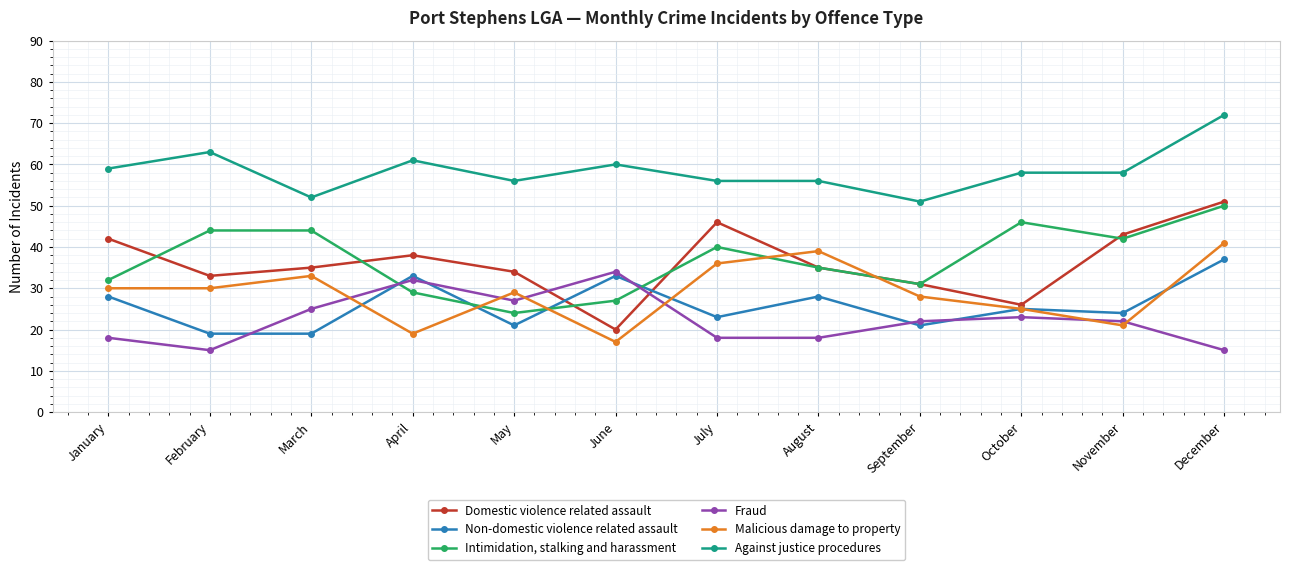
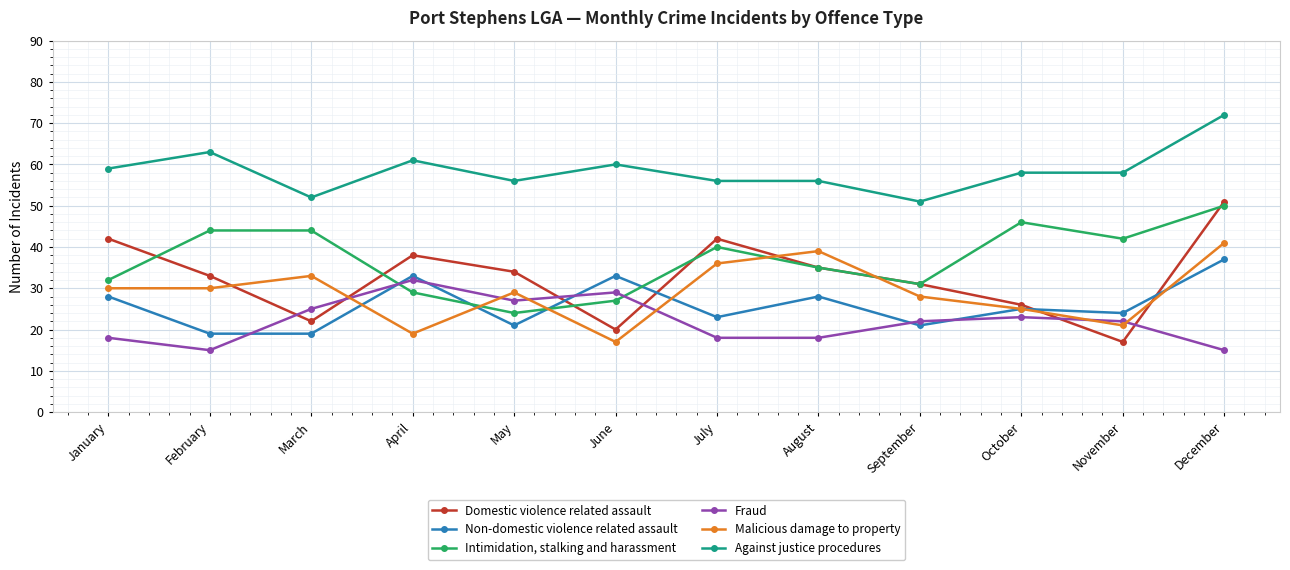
  {
    "Domestic violence related assault": {
      "January": 42,
      "February": 33,
-     "March": 35,
+     "March": 22,
      "April": 38,
      "May": 34,
      "June": 20,
-     "July": 46,
+     "July": 42,
      "October": 26,
-     "November": 43,
+     "November": 17,
      "December": 51
    },
    "Non-domestic violence related assault": {
      "January": 28,
      "February": 19,
      "March": 19,
      "April": 33,
      "May": 21,
      "June": 33,
      "July": 23,
      "August": 28,
      "September": 21,
      "November": 24,
      "December": 37
    },
    "Fraud": {
      "January": 18,
      "February": 15,
      "March": 25,
      "April": 32,
      "May": 27,
-     "June": 34,
+     "June": 29,
      "July": 18,
      "August": 18,
      "September": 22,
      "October": 23,
      "November": 22,
      "December": 15
    },
    "Malicious damage to property": {
      "January": 30,
      "February": 30,
      "March": 33,
      "April": 19,
      "May": 29,
      "June": 17,
      "July": 36,
      "August": 39,
      "September": 28,
      "November": 21,
      "December": 41
    }
  }
